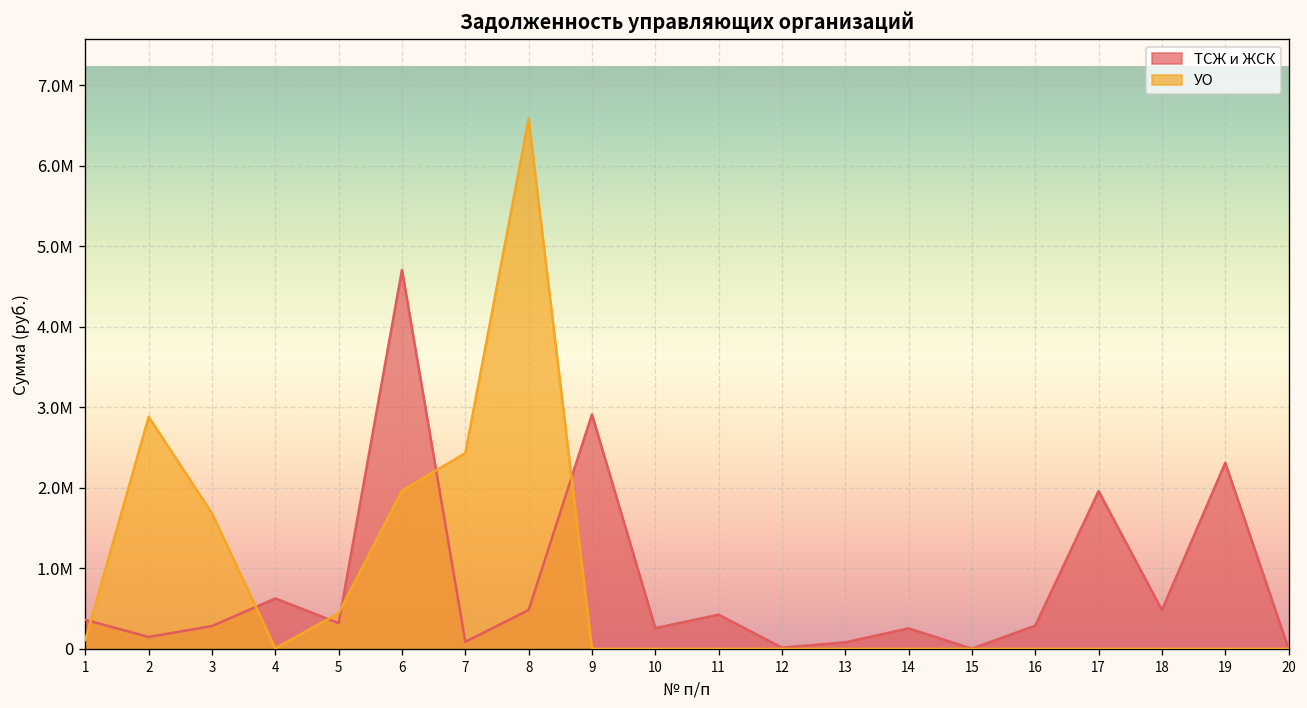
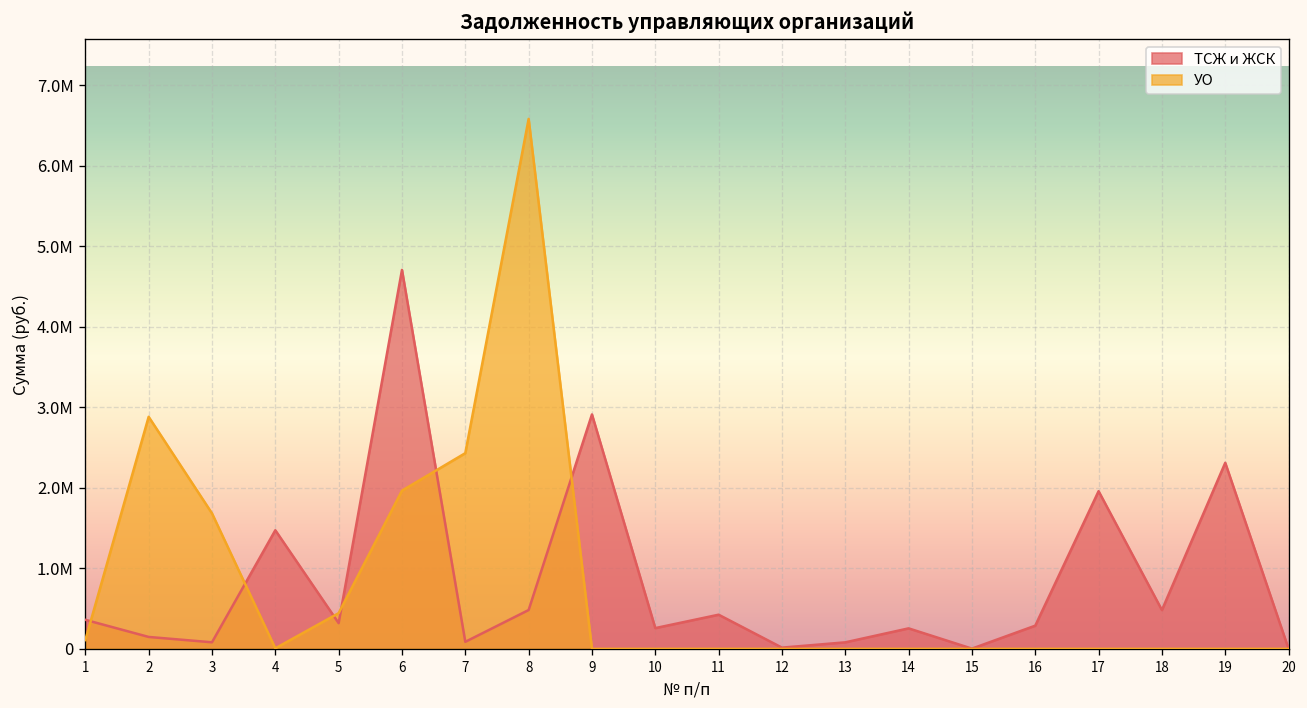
  {
    "ТСЖ и ЖСК": {
      "1": 400000,
      "2": 100000,
-     "3": 300000,
-     "4": 600000,
+     "3": 100000,
+     "4": 1500000,
      "5": 300000,
      "6": 4700000,
      "7": 100000,
      "8": 500000,
      "9": 2900000,
      "10": 300000,
      "11": 400000,
      "13": 100000,
      "14": 300000,
      "16": 300000,
      "17": 2000000,
      "18": 500000,
      "19": 2300000
    },
    "УО": {
      "1": 100000,
      "2": 2900000,
      "3": 1700000,
      "4": 0,
      "5": 400000,
      "6": 2000000,
      "7": 2400000,
      "8": 6600000,
      "9": 0,
      "10": 0,
      "11": 0,
      "13": 0,
      "14": 0,
      "16": 0,
      "17": 0,
      "18": 0,
      "19": 0
    }
  }
